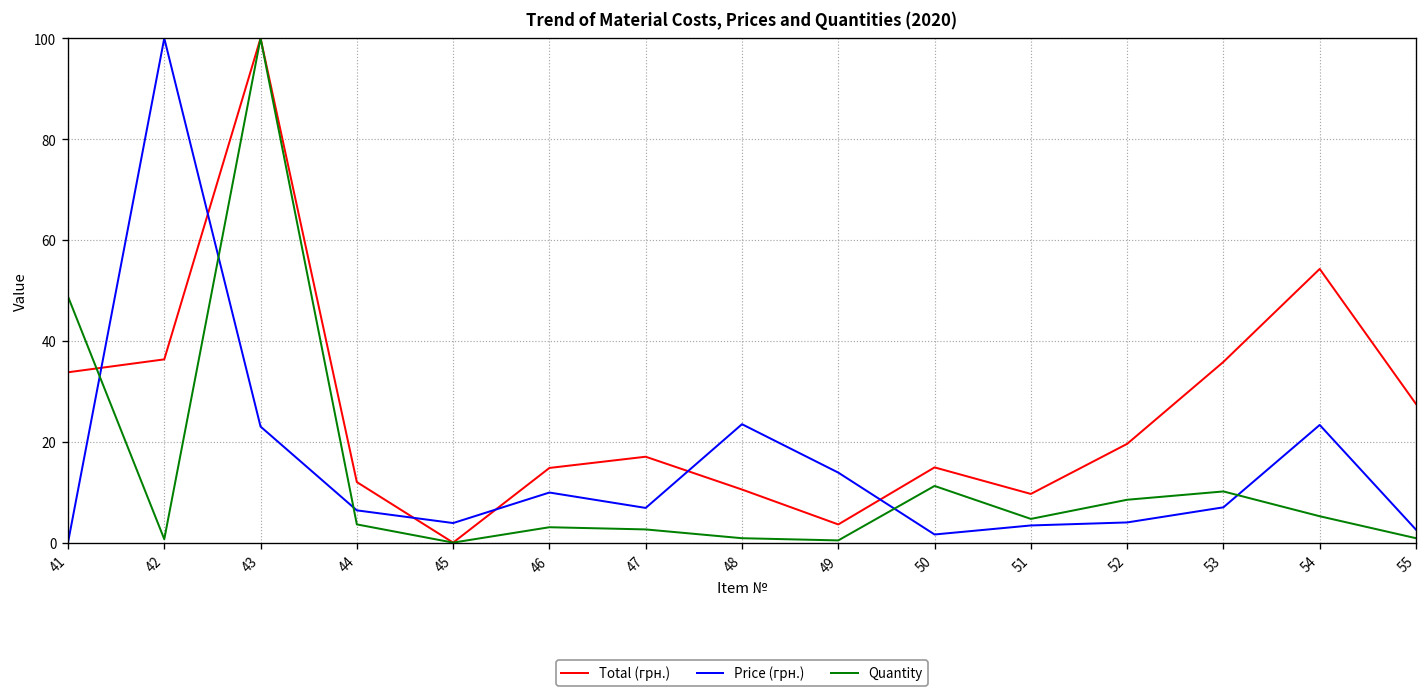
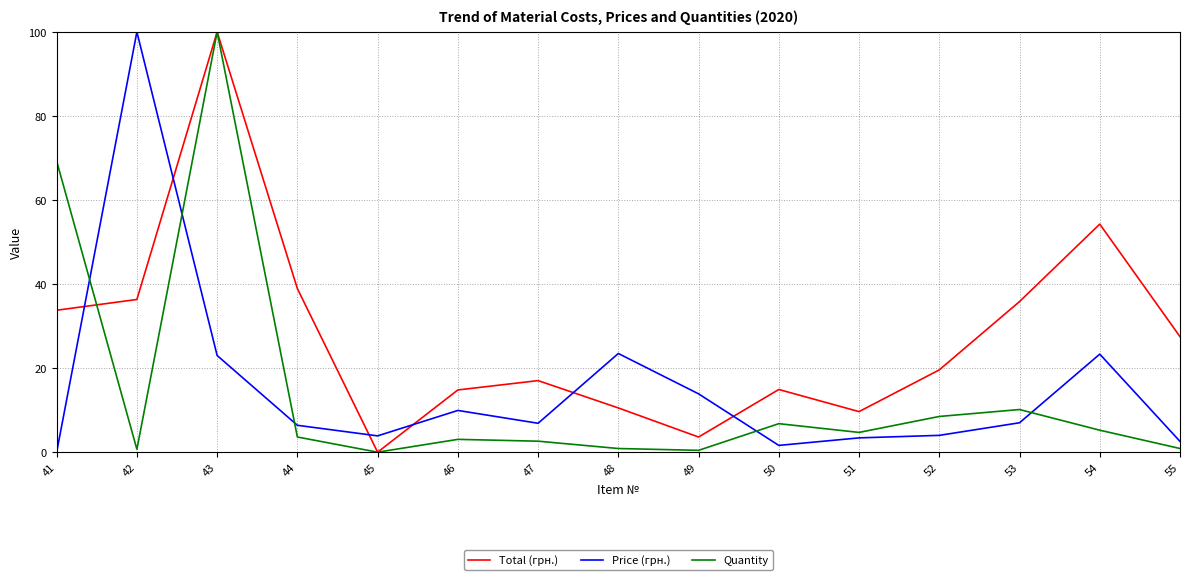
  {
    "Total (грн.)": {
      "41": 34,
      "42": 36,
-     "44": 12,
+     "44": 39,
      "46": 15,
      "47": 17,
      "48": 11,
      "49": 4,
      "50": 15,
      "51": 10,
      "52": 20,
      "53": 36,
      "54": 54,
      "55": 27
    },
    "Price (грн.)": {
      "41": 0,
      "42": 100,
      "43": 23,
      "44": 6,
      "45": 4,
      "46": 10,
      "47": 7,
      "48": 23,
      "49": 14,
      "50": 2,
      "51": 3,
      "52": 4,
      "53": 7,
      "54": 23,
      "55": 3
    },
    "Quantity": {
-     "41": 49,
+     "41": 69,
      "42": 1,
      "44": 4,
      "46": 3,
      "47": 3,
      "48": 1,
      "49": 0,
-     "50": 11,
+     "50": 7,
      "51": 5,
      "52": 8,
      "53": 10,
      "54": 5,
      "55": 1
    }
  }
